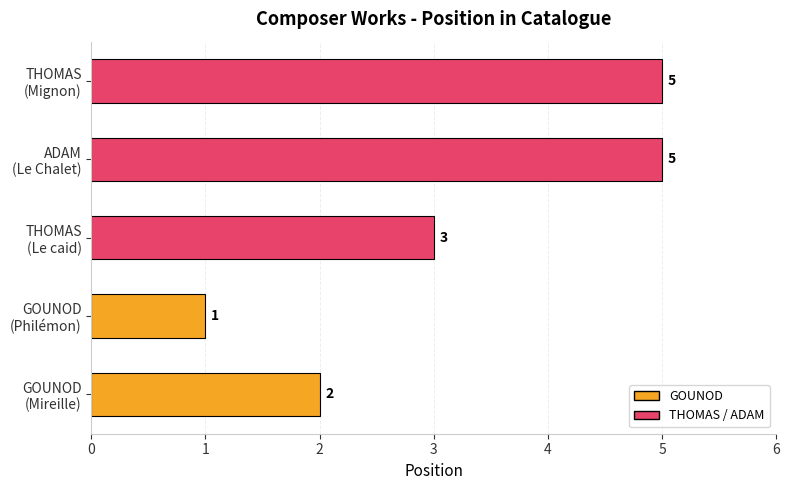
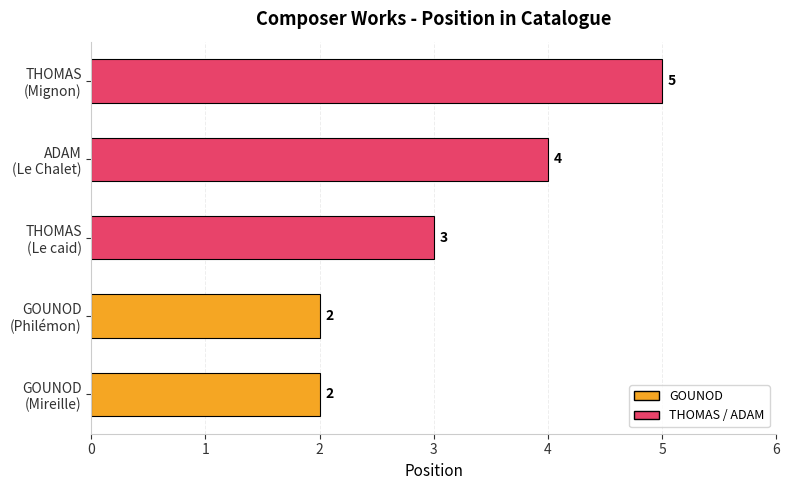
  {
    "THOMAS (Mignon)": 5,
-   "ADAM (Le Chalet)": 5,
+   "ADAM (Le Chalet)": 4,
    "THOMAS (Le caid)": 3,
-   "GOUNOD (Philémon)": 1,
+   "GOUNOD (Philémon)": 2,
    "GOUNOD (Mireille)": 2
  }
